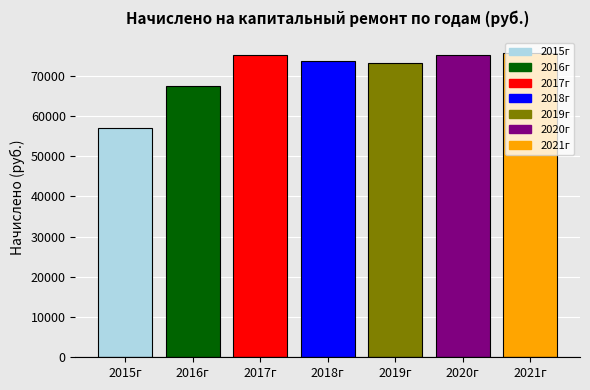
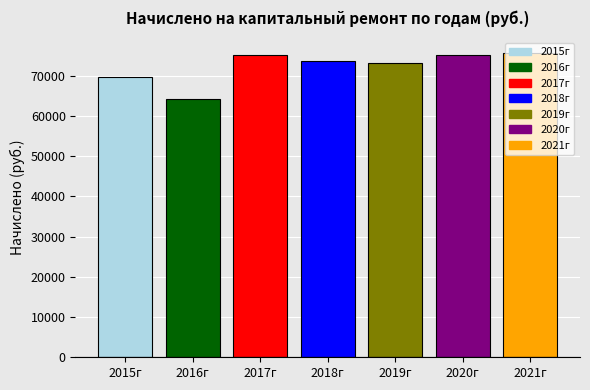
  {
-   "2015г": 57000,
-   "2016г": 67000,
+   "2015г": 70000,
+   "2016г": 64000,
    "2017г": 75000,
    "2018г": 74000,
    "2019г": 73000,
    "2020г": 75000
  }
